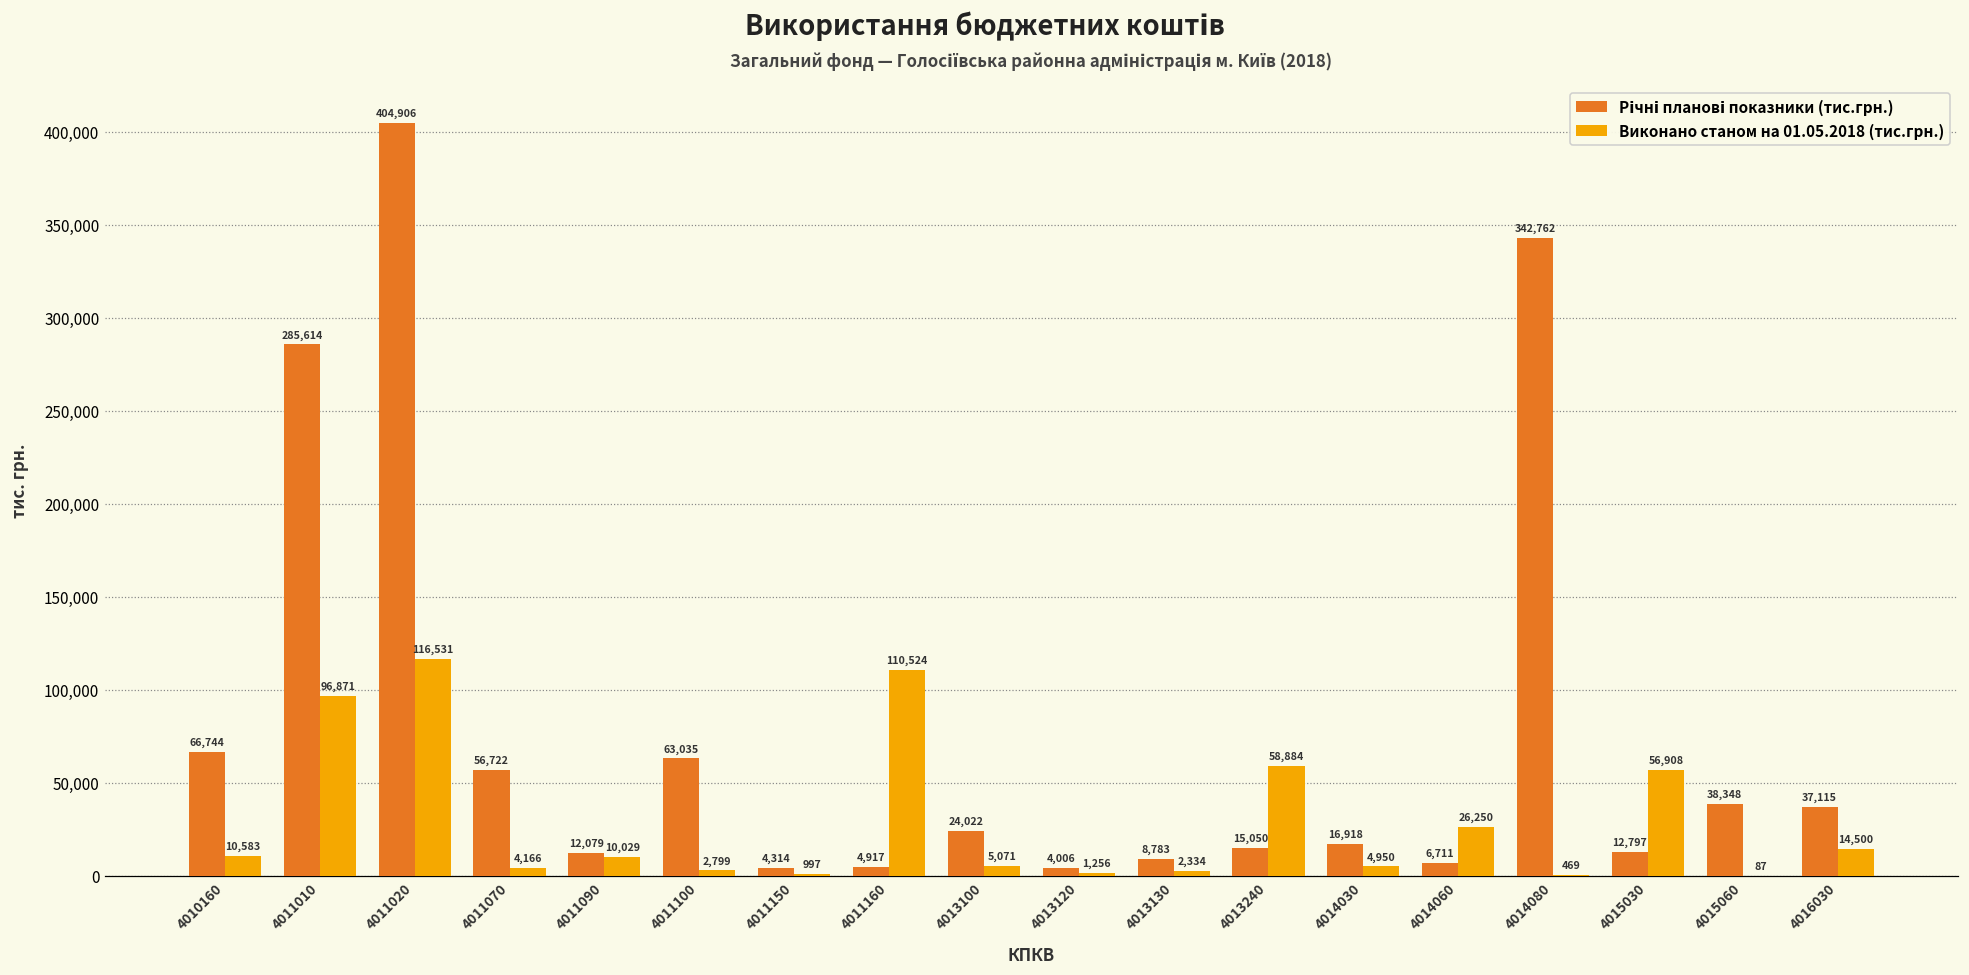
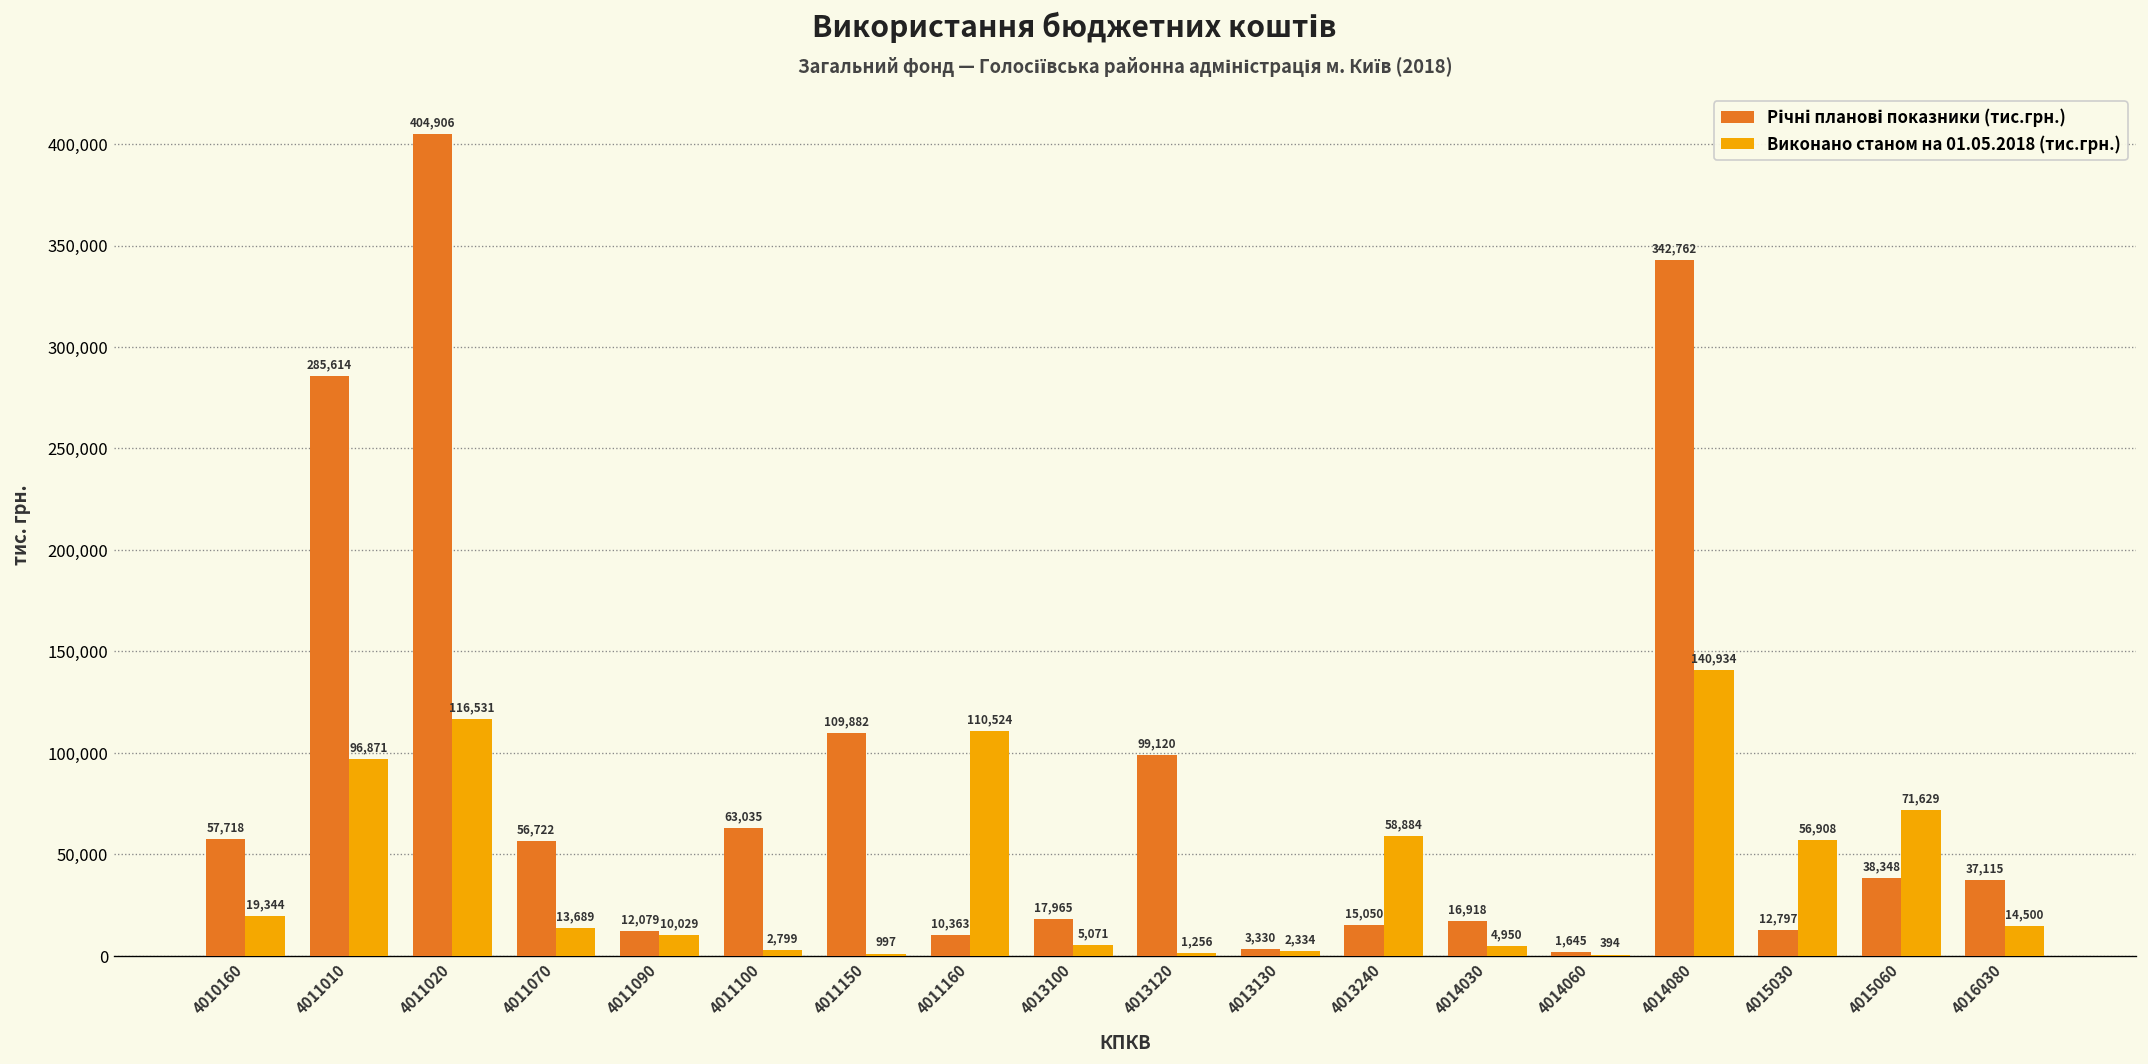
  {
    "Річні планові показники (тис.грн.)": {
-     "4010160": "66,744",
+     "4010160": "57,718",
      "4011010": "285,614",
      "4011020": "404,906",
      "4011070": "56,722",
      "4011090": "12,079",
      "4011100": "63,035",
-     "4011150": "4,314",
-     "4011160": "4,917",
-     "4013100": "24,022",
-     "4013120": "4,006",
-     "4013130": "8,783",
+     "4011150": "109,882",
+     "4011160": "10,363",
+     "4013100": "17,965",
+     "4013120": "99,120",
+     "4013130": "3,330",
      "4013240": "15,050",
      "4014030": "16,918",
-     "4014060": "6,711",
+     "4014060": "1,645",
      "4014080": "342,762",
      "4015030": "12,797",
      "4015060": "38,348",
      "4016030": "37,115"
    },
    "Виконано станом на 01.05.2018 (тис.грн.)": {
-     "4010160": "10,583",
+     "4010160": "19,344",
      "4011010": "96,871",
      "4011020": "116,531",
-     "4011070": "4,166",
+     "4011070": "13,689",
      "4011090": "10,029",
      "4011100": "2,799",
      "4011150": "997",
      "4011160": "110,524",
      "4013100": "5,071",
      "4013120": "1,256",
      "4013130": "2,334",
      "4013240": "58,884",
      "4014030": "4,950",
-     "4014060": "26,250",
-     "4014080": "469",
+     "4014060": "394",
+     "4014080": "140,934",
      "4015030": "56,908",
-     "4015060": "87",
+     "4015060": "71,629",
      "4016030": "14,500"
    }
  }
